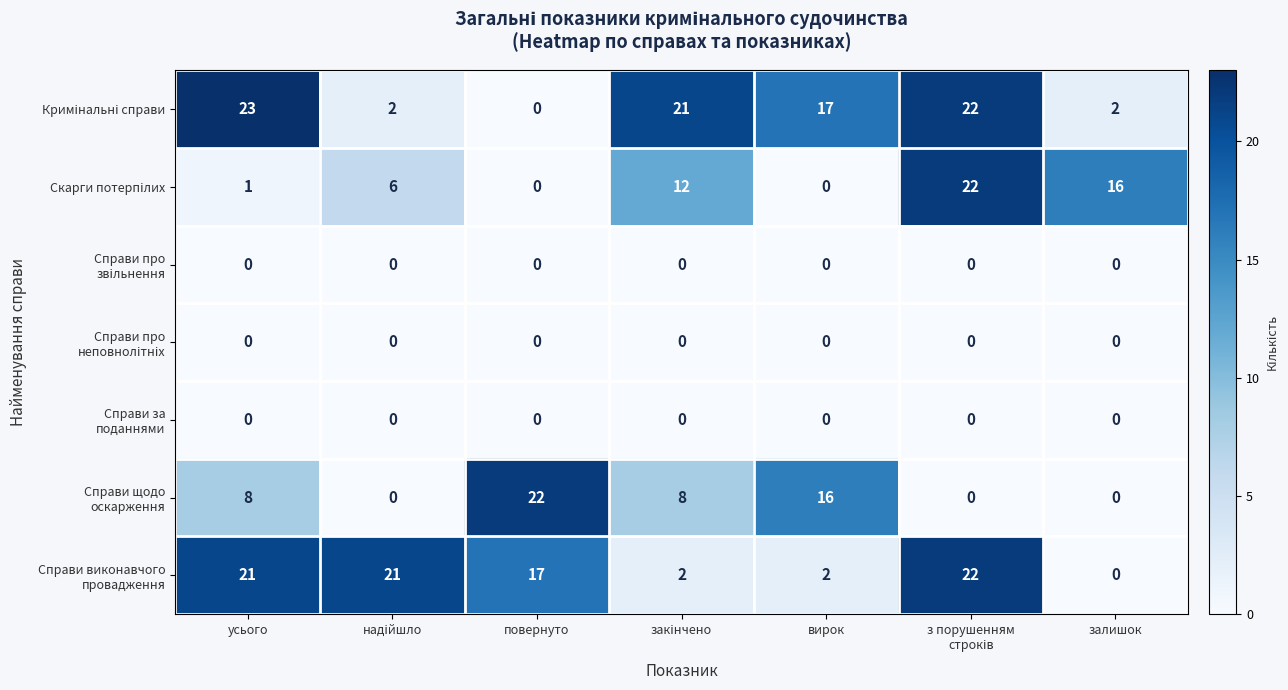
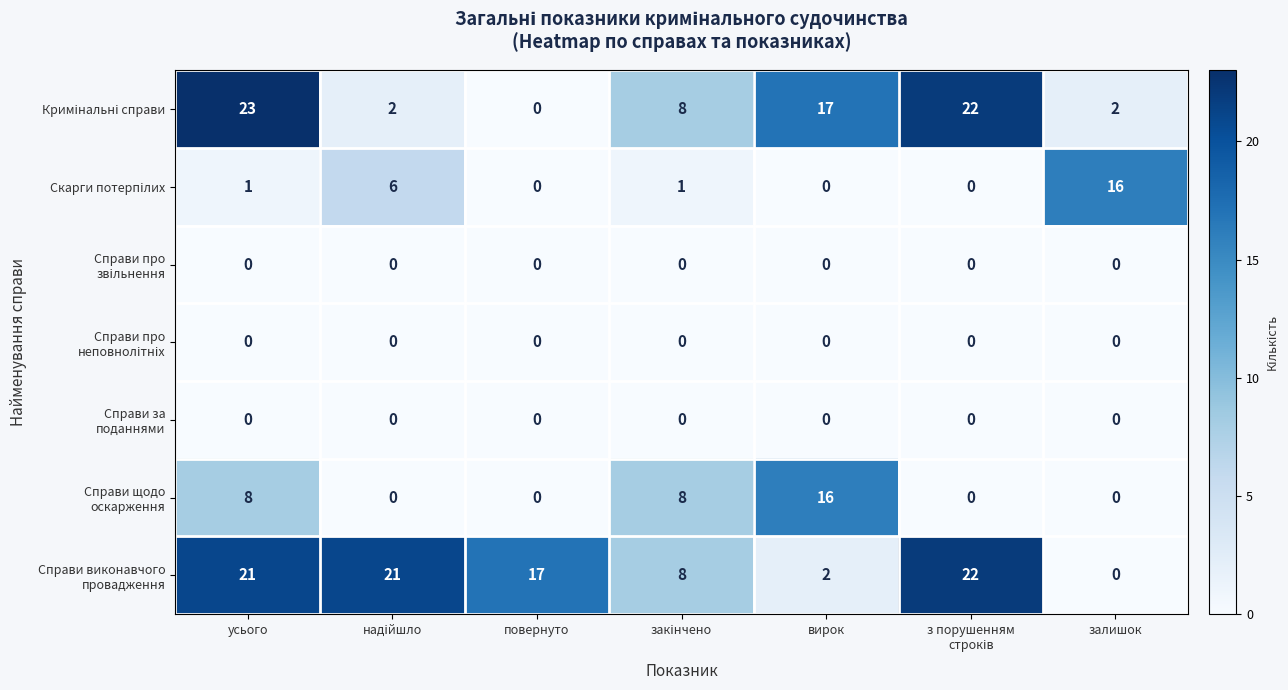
  {
    "Кримінальні справи": {
      "усього": 23,
      "надійшло": 2,
      "повернуто": 0,
-     "закінчено": 21,
+     "закінчено": 8,
      "вирок": 17,
      "з порушенням строків": 22,
      "залишок": 2
    },
    "Скарги потерпілих": {
      "усього": 1,
      "надійшло": 6,
      "повернуто": 0,
-     "закінчено": 12,
+     "закінчено": 1,
      "вирок": 0,
-     "з порушенням строків": 22,
+     "з порушенням строків": 0,
      "залишок": 16
    },
    "Справи про звільнення": {
      "усього": 0,
      "надійшло": 0,
      "повернуто": 0,
      "закінчено": 0,
      "вирок": 0,
      "з порушенням строків": 0,
      "залишок": 0
    },
    "Справи про неповнолітніх": {
      "усього": 0,
      "надійшло": 0,
      "повернуто": 0,
      "закінчено": 0,
      "вирок": 0,
      "з порушенням строків": 0,
      "залишок": 0
    },
    "Справи за поданнями": {
      "усього": 0,
      "надійшло": 0,
      "повернуто": 0,
      "закінчено": 0,
      "вирок": 0,
      "з порушенням строків": 0,
      "залишок": 0
    },
    "Справи щодо оскарження": {
      "усього": 8,
      "надійшло": 0,
-     "повернуто": 22,
+     "повернуто": 0,
      "закінчено": 8,
      "вирок": 16,
      "з порушенням строків": 0,
      "залишок": 0
    },
    "Справи виконавчого провадження": {
      "усього": 21,
      "надійшло": 21,
      "повернуто": 17,
-     "закінчено": 2,
+     "закінчено": 8,
      "вирок": 2,
      "з порушенням строків": 22,
      "залишок": 0
    }
  }
